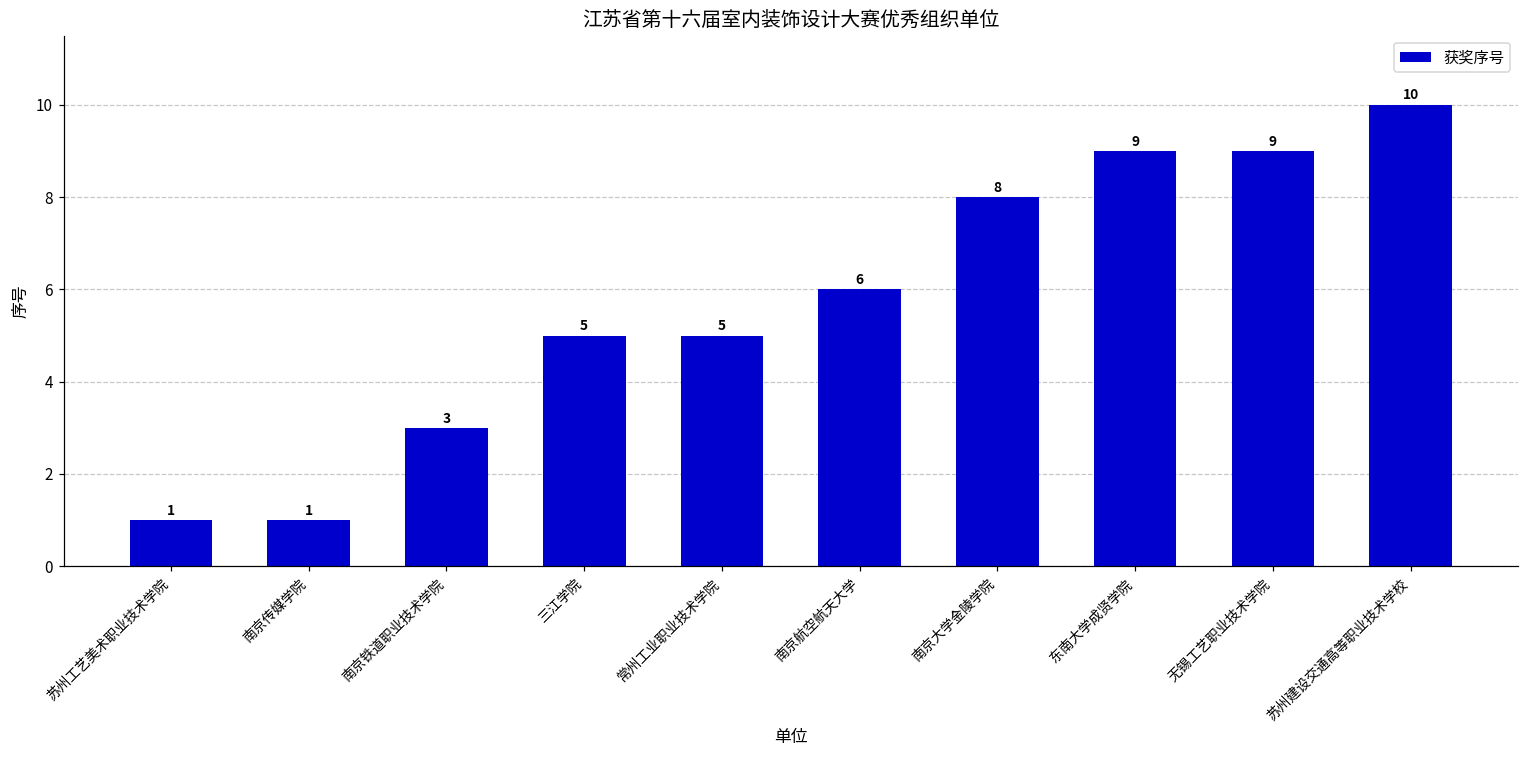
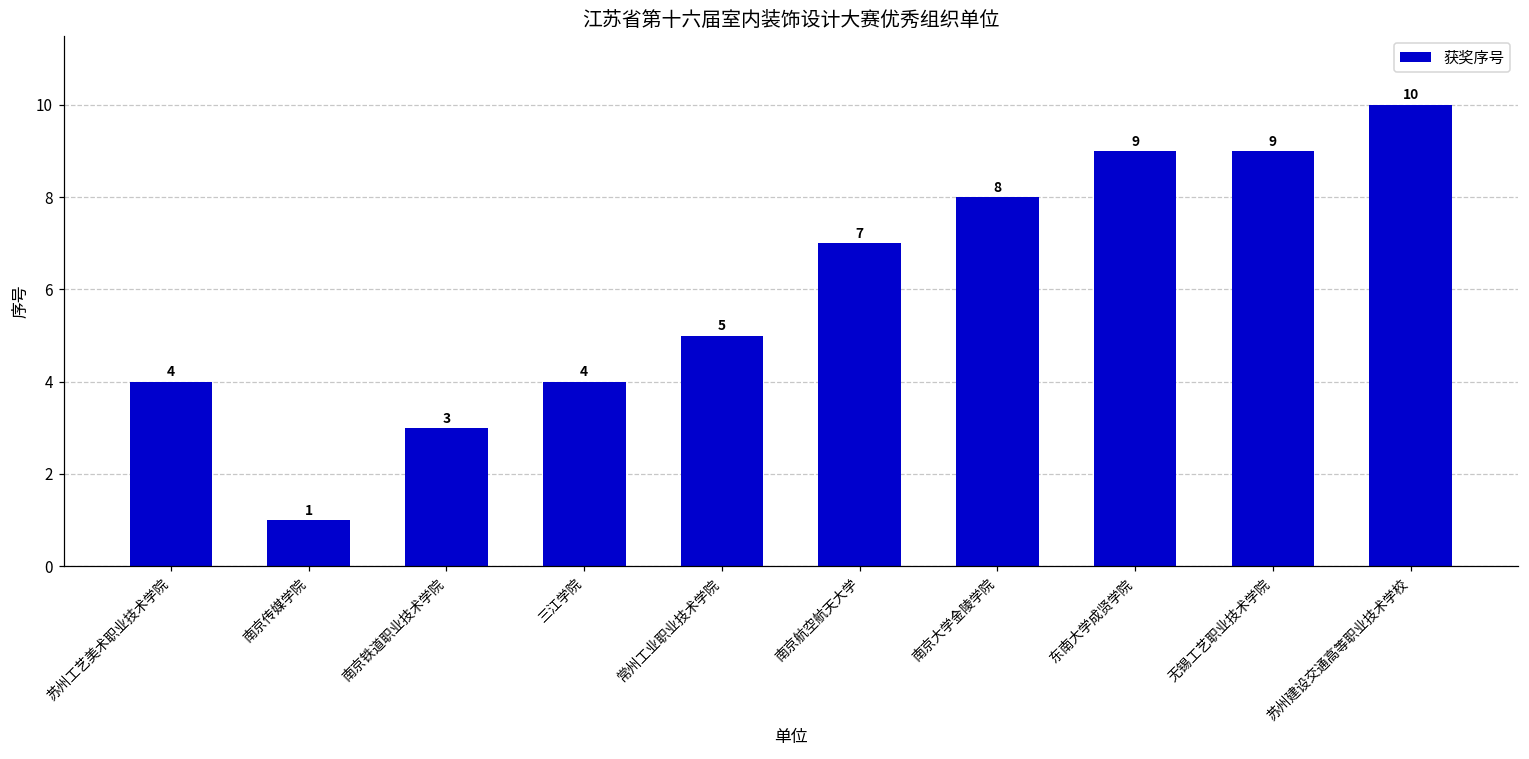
  {
-   "苏州工艺美术职业技术学院": 1,
+   "苏州工艺美术职业技术学院": 4,
    "南京传媒学院": 1,
    "南京铁道职业技术学院": 3,
-   "三江学院": 5,
+   "三江学院": 4,
    "常州工业职业技术学院": 5,
-   "南京航空航天大学": 6,
+   "南京航空航天大学": 7,
    "南京大学金陵学院": 8,
    "东南大学成贤学院": 9,
    "无锡工艺职业技术学院": 9,
    "苏州建设交通高等职业技术学校": 10
  }
